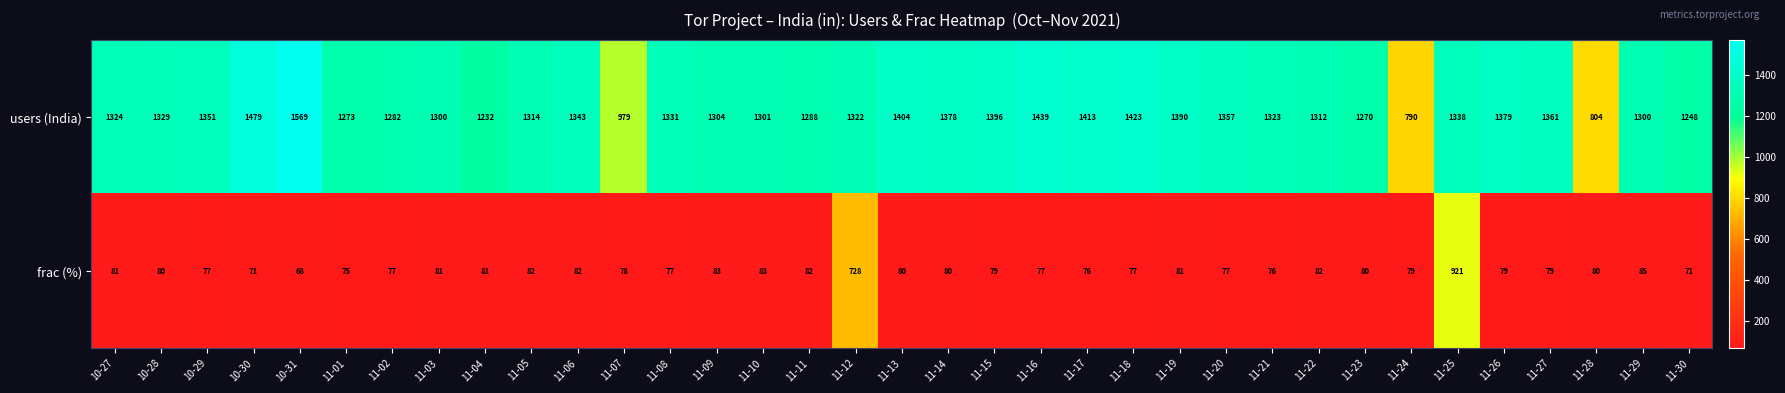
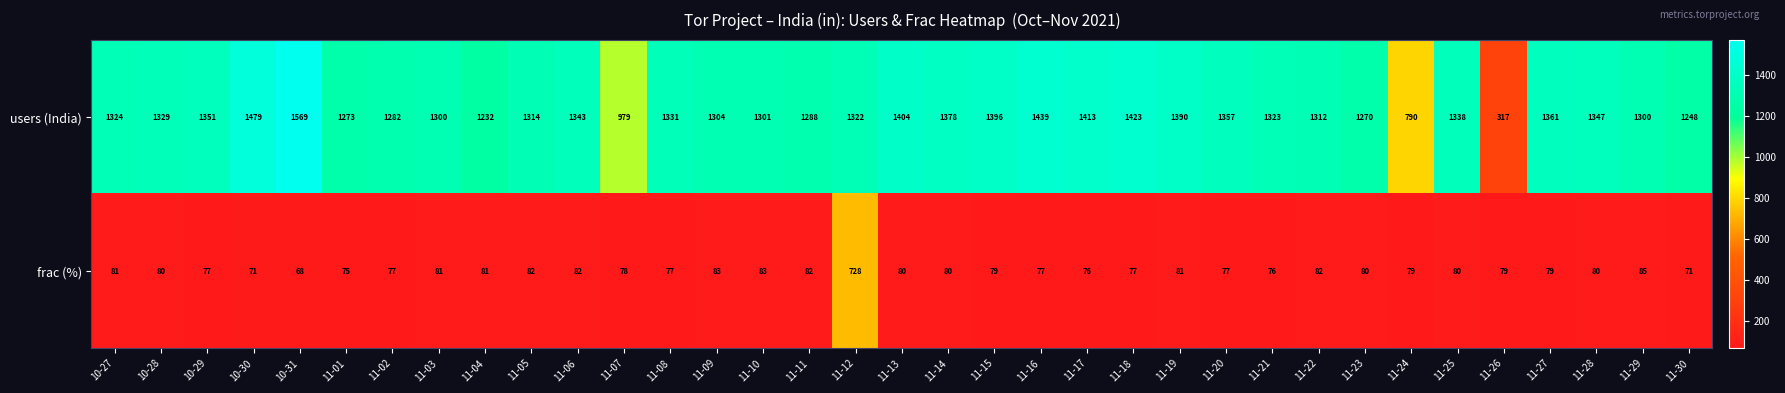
  {
    "users (India)": {
      "10-27": 1324,
      "10-28": 1329,
      "10-29": 1351,
      "10-30": 1479,
      "10-31": 1569,
      "11-01": 1273,
      "11-02": 1282,
      "11-03": 1300,
      "11-04": 1232,
      "11-05": 1314,
      "11-06": 1343,
      "11-07": 979,
      "11-08": 1331,
      "11-09": 1304,
      "11-10": 1301,
      "11-11": 1288,
      "11-12": 1322,
      "11-13": 1404,
      "11-14": 1378,
      "11-15": 1396,
      "11-16": 1439,
      "11-17": 1413,
      "11-18": 1423,
      "11-19": 1390,
      "11-20": 1357,
      "11-21": 1323,
      "11-22": 1312,
      "11-23": 1270,
      "11-24": 790,
      "11-25": 1338,
-     "11-26": 1379,
+     "11-26": 317,
      "11-27": 1361,
-     "11-28": 804,
+     "11-28": 1347,
      "11-29": 1300,
      "11-30": 1248
    },
    "frac (%)": {
      "10-27": 81,
      "10-28": 80,
      "10-29": 77,
      "10-30": 71,
      "10-31": 68,
      "11-01": 75,
      "11-02": 77,
      "11-03": 81,
      "11-04": 81,
      "11-05": 82,
      "11-06": 82,
      "11-07": 78,
      "11-08": 77,
      "11-09": 83,
      "11-10": 83,
      "11-11": 82,
      "11-12": 728,
      "11-13": 80,
      "11-14": 80,
      "11-15": 79,
      "11-16": 77,
      "11-17": 76,
      "11-18": 77,
      "11-19": 81,
      "11-20": 77,
      "11-21": 76,
      "11-22": 82,
      "11-23": 80,
      "11-24": 79,
-     "11-25": 921,
+     "11-25": 80,
      "11-26": 79,
      "11-27": 79,
      "11-28": 80,
      "11-29": 85,
      "11-30": 71
    }
  }
